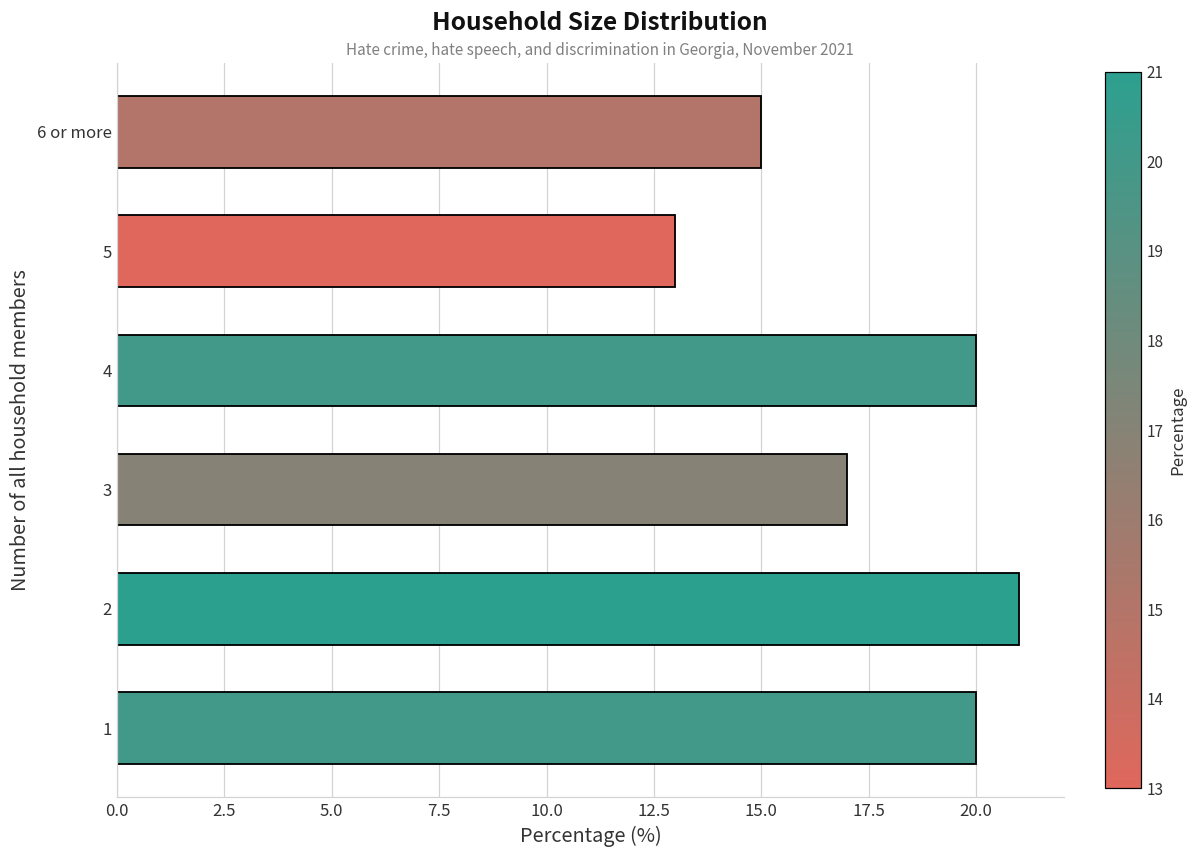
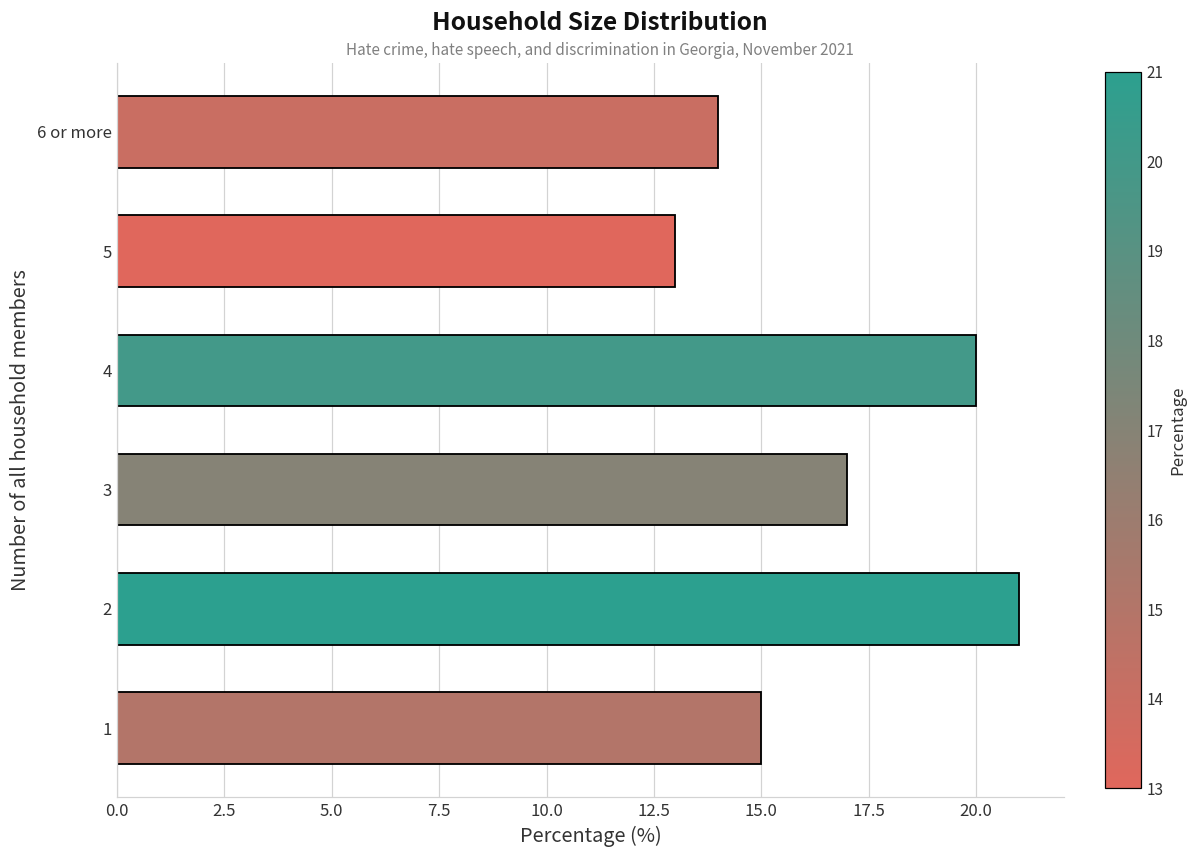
  {
-   "6 or more": 15,
+   "6 or more": 14,
    "5": 13,
    "4": 20,
    "3": 17,
    "2": 21,
-   "1": 20
+   "1": 15
  }
